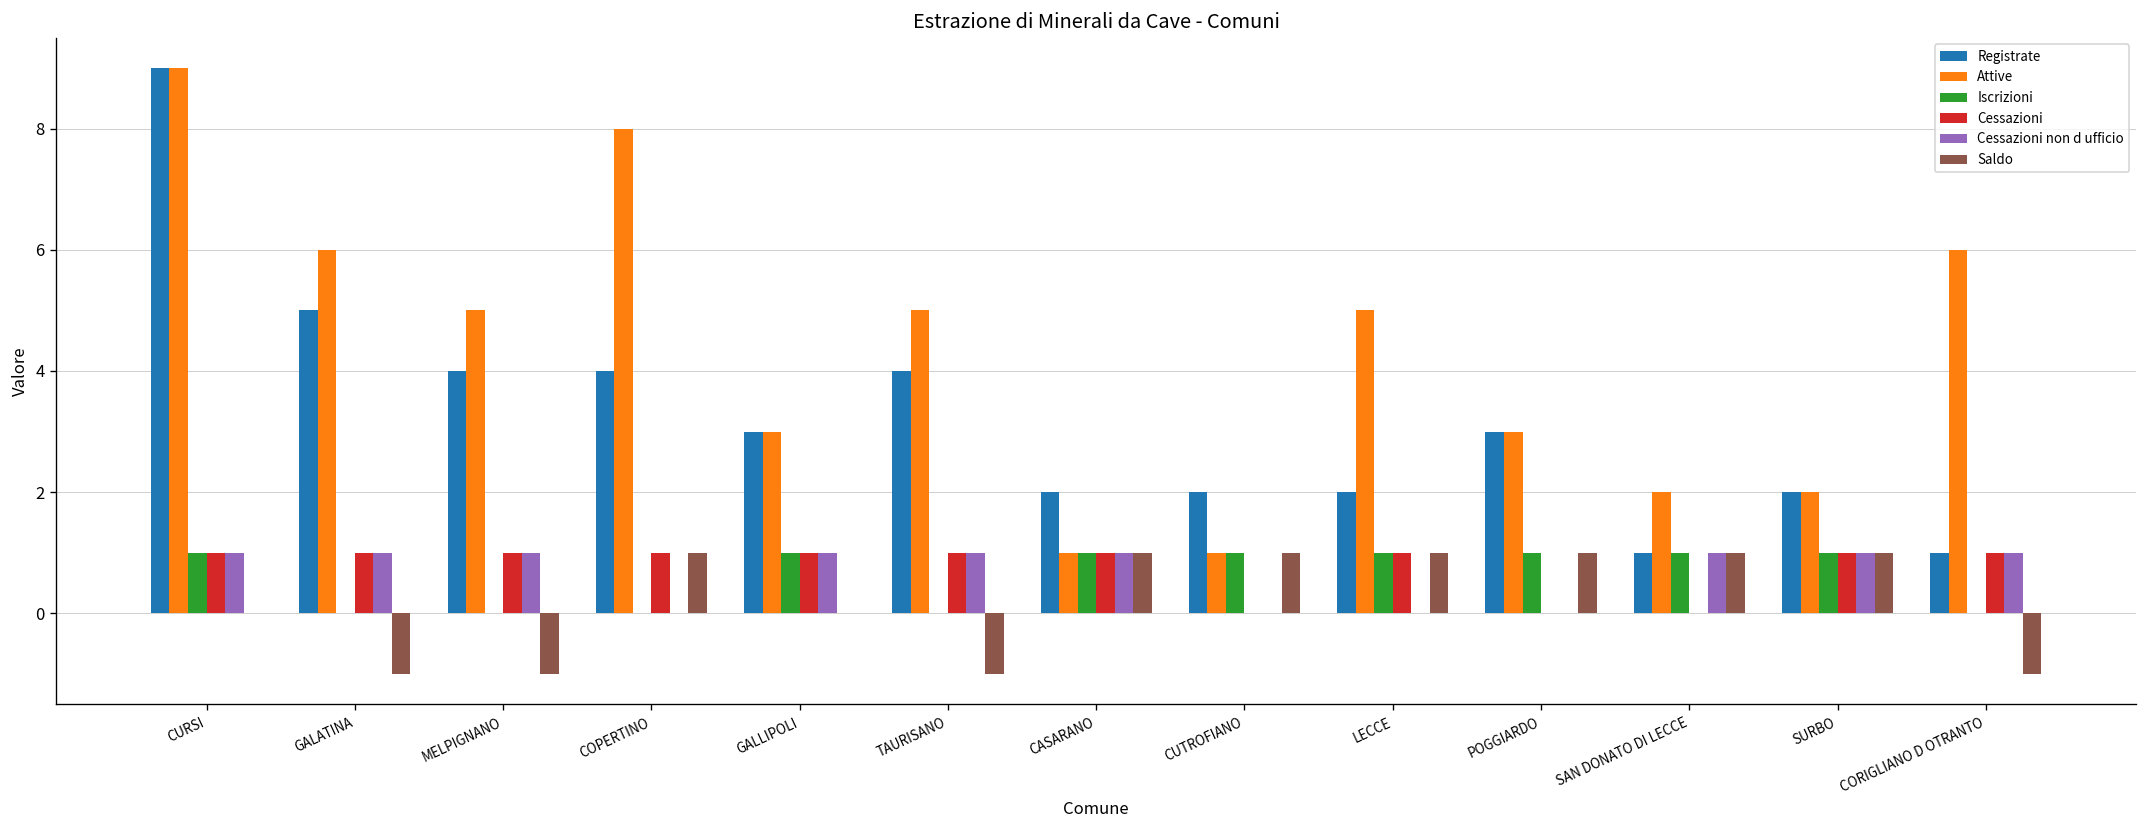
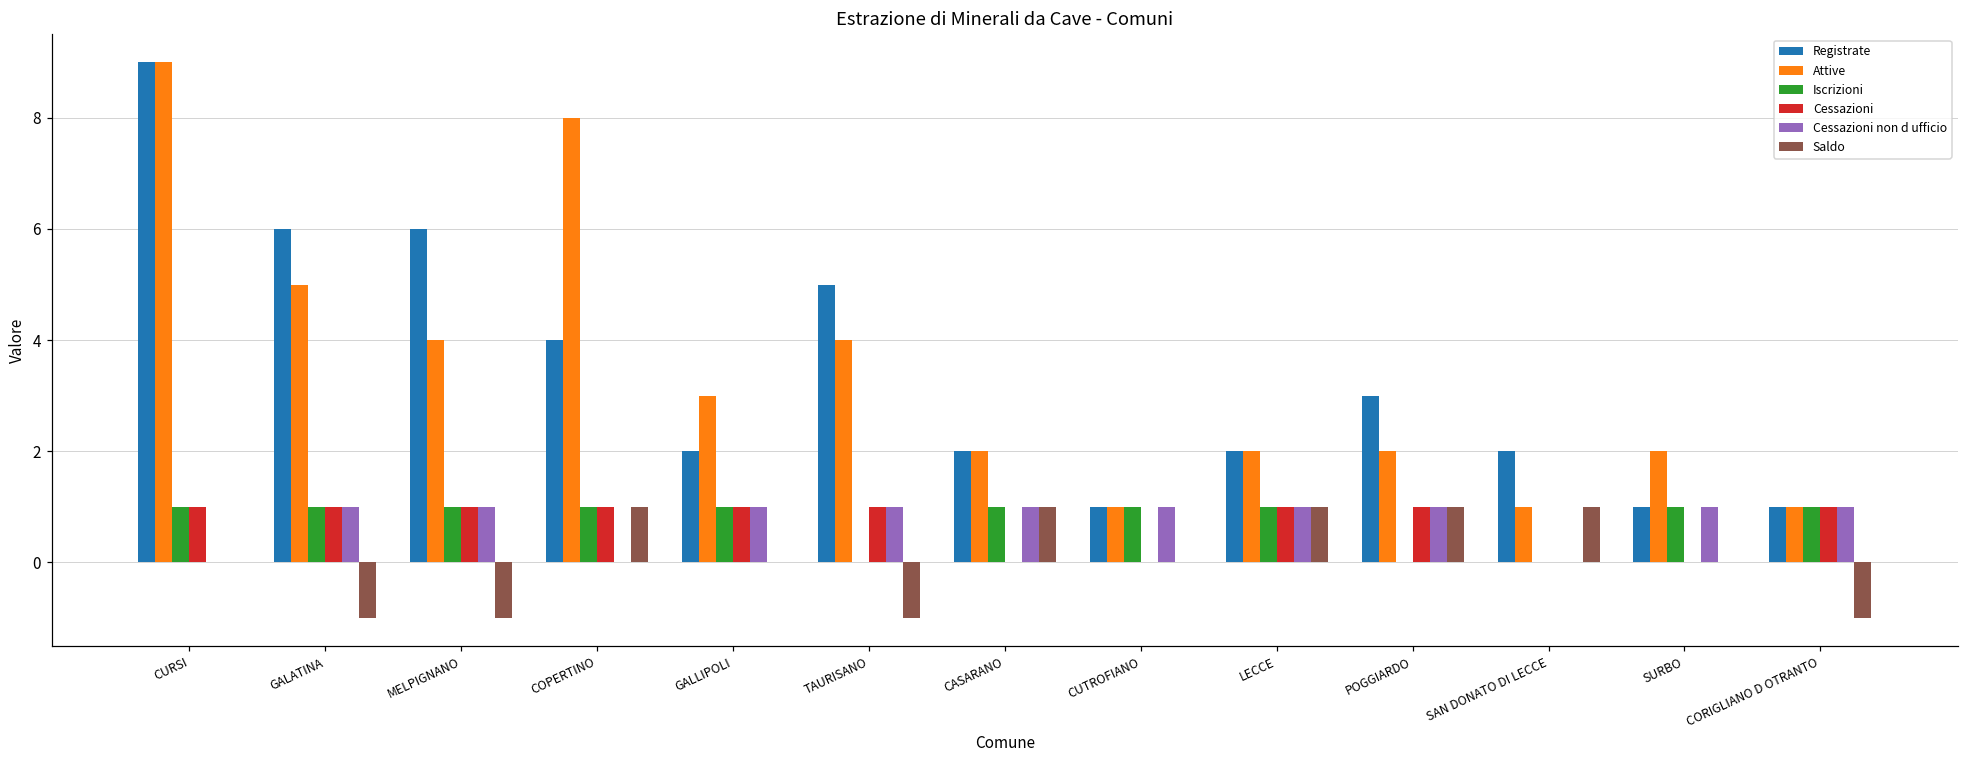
  {
    "Registrate": {
      "CURSI": 9,
-     "GALATINA": 5,
-     "MELPIGNANO": 4,
+     "GALATINA": 6,
+     "MELPIGNANO": 6,
      "COPERTINO": 4,
-     "GALLIPOLI": 3,
-     "TAURISANO": 4,
+     "GALLIPOLI": 2,
+     "TAURISANO": 5,
      "CASARANO": 2,
-     "CUTROFIANO": 2,
+     "CUTROFIANO": 1,
      "LECCE": 2,
      "POGGIARDO": 3,
-     "SAN DONATO DI LECCE": 1,
-     "SURBO": 2,
+     "SAN DONATO DI LECCE": 2,
+     "SURBO": 1,
      "CORIGLIANO D OTRANTO": 1
    },
    "Attive": {
      "CURSI": 9,
-     "GALATINA": 6,
-     "MELPIGNANO": 5,
+     "GALATINA": 5,
+     "MELPIGNANO": 4,
      "COPERTINO": 8,
      "GALLIPOLI": 3,
-     "TAURISANO": 5,
-     "CASARANO": 1,
+     "TAURISANO": 4,
+     "CASARANO": 2,
      "CUTROFIANO": 1,
-     "LECCE": 5,
-     "POGGIARDO": 3,
-     "SAN DONATO DI LECCE": 2,
+     "LECCE": 2,
+     "POGGIARDO": 2,
+     "SAN DONATO DI LECCE": 1,
      "SURBO": 2,
-     "CORIGLIANO D OTRANTO": 6
+     "CORIGLIANO D OTRANTO": 1
    },
    "Iscrizioni": {
      "CURSI": 1,
-     "GALATINA": 0,
-     "MELPIGNANO": 0,
-     "COPERTINO": 0,
+     "GALATINA": 1,
+     "MELPIGNANO": 1,
+     "COPERTINO": 1,
      "GALLIPOLI": 1,
      "TAURISANO": 0,
      "CASARANO": 1,
      "CUTROFIANO": 1,
      "LECCE": 1,
-     "POGGIARDO": 1,
-     "SAN DONATO DI LECCE": 1,
+     "POGGIARDO": 0,
+     "SAN DONATO DI LECCE": 0,
      "SURBO": 1,
-     "CORIGLIANO D OTRANTO": 0
+     "CORIGLIANO D OTRANTO": 1
    },
    "Cessazioni": {
      "CURSI": 1,
      "GALATINA": 1,
      "MELPIGNANO": 1,
      "COPERTINO": 1,
      "GALLIPOLI": 1,
      "TAURISANO": 1,
-     "CASARANO": 1,
+     "CASARANO": 0,
      "CUTROFIANO": 0,
      "LECCE": 1,
-     "POGGIARDO": 0,
+     "POGGIARDO": 1,
      "SAN DONATO DI LECCE": 0,
-     "SURBO": 1,
+     "SURBO": 0,
      "CORIGLIANO D OTRANTO": 1
    },
    "Cessazioni non d ufficio": {
-     "CURSI": 1,
+     "CURSI": 0,
      "GALATINA": 1,
      "MELPIGNANO": 1,
      "COPERTINO": 0,
      "GALLIPOLI": 1,
      "TAURISANO": 1,
      "CASARANO": 1,
-     "CUTROFIANO": 0,
-     "LECCE": 0,
-     "POGGIARDO": 0,
-     "SAN DONATO DI LECCE": 1,
+     "CUTROFIANO": 1,
+     "LECCE": 1,
+     "POGGIARDO": 1,
+     "SAN DONATO DI LECCE": 0,
      "SURBO": 1,
      "CORIGLIANO D OTRANTO": 1
    },
    "Saldo": {
      "CURSI": 0,
      "GALATINA": -1,
      "MELPIGNANO": -1,
      "COPERTINO": 1,
      "GALLIPOLI": 0,
      "TAURISANO": -1,
      "CASARANO": 1,
-     "CUTROFIANO": 1,
+     "CUTROFIANO": 0,
      "LECCE": 1,
      "POGGIARDO": 1,
      "SAN DONATO DI LECCE": 1,
-     "SURBO": 1,
+     "SURBO": 0,
      "CORIGLIANO D OTRANTO": -1
    }
  }
